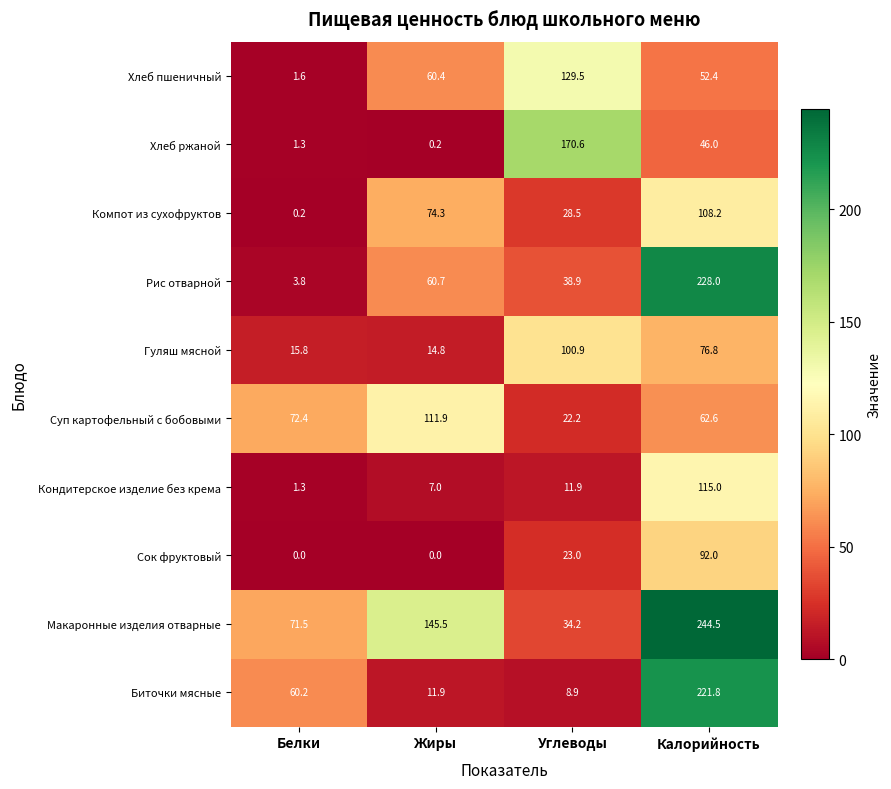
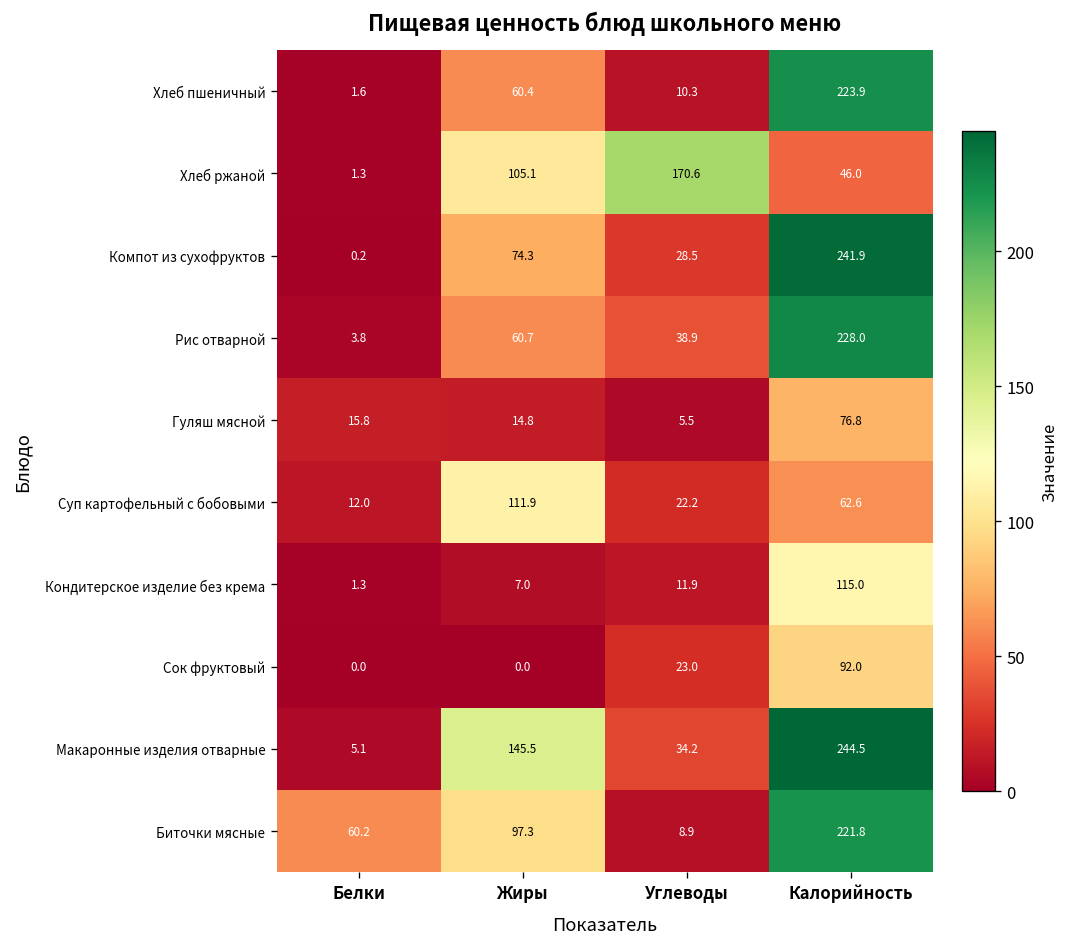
  {
    "Хлеб пшеничный": {
      "Белки": 1.6,
      "Жиры": 60.4,
-     "Углеводы": 129.5,
-     "Калорийность": 52.4
+     "Углеводы": 10.3,
+     "Калорийность": 223.9
    },
    "Хлеб ржаной": {
      "Белки": 1.3,
-     "Жиры": 0.2,
+     "Жиры": 105.1,
      "Углеводы": 170.6,
      "Калорийность": 46.0
    },
    "Компот из сухофруктов": {
      "Белки": 0.2,
      "Жиры": 74.3,
      "Углеводы": 28.5,
-     "Калорийность": 108.2
+     "Калорийность": 241.9
    },
    "Рис отварной": {
      "Белки": 3.8,
      "Жиры": 60.7,
      "Углеводы": 38.9,
      "Калорийность": 228.0
    },
    "Гуляш мясной": {
      "Белки": 15.8,
      "Жиры": 14.8,
-     "Углеводы": 100.9,
+     "Углеводы": 5.5,
      "Калорийность": 76.8
    },
    "Суп картофельный с бобовыми": {
-     "Белки": 72.4,
+     "Белки": 12.0,
      "Жиры": 111.9,
      "Углеводы": 22.2,
      "Калорийность": 62.6
    },
    "Кондитерское изделие без крема": {
      "Белки": 1.3,
      "Жиры": 7.0,
      "Углеводы": 11.9,
      "Калорийность": 115.0
    },
    "Сок фруктовый": {
      "Белки": 0.0,
      "Жиры": 0.0,
      "Углеводы": 23.0,
      "Калорийность": 92.0
    },
    "Макаронные изделия отварные": {
-     "Белки": 71.5,
+     "Белки": 5.1,
      "Жиры": 145.5,
      "Углеводы": 34.2,
      "Калорийность": 244.5
    },
    "Биточки мясные": {
      "Белки": 60.2,
-     "Жиры": 11.9,
+     "Жиры": 97.3,
      "Углеводы": 8.9,
      "Калорийность": 221.8
    }
  }
